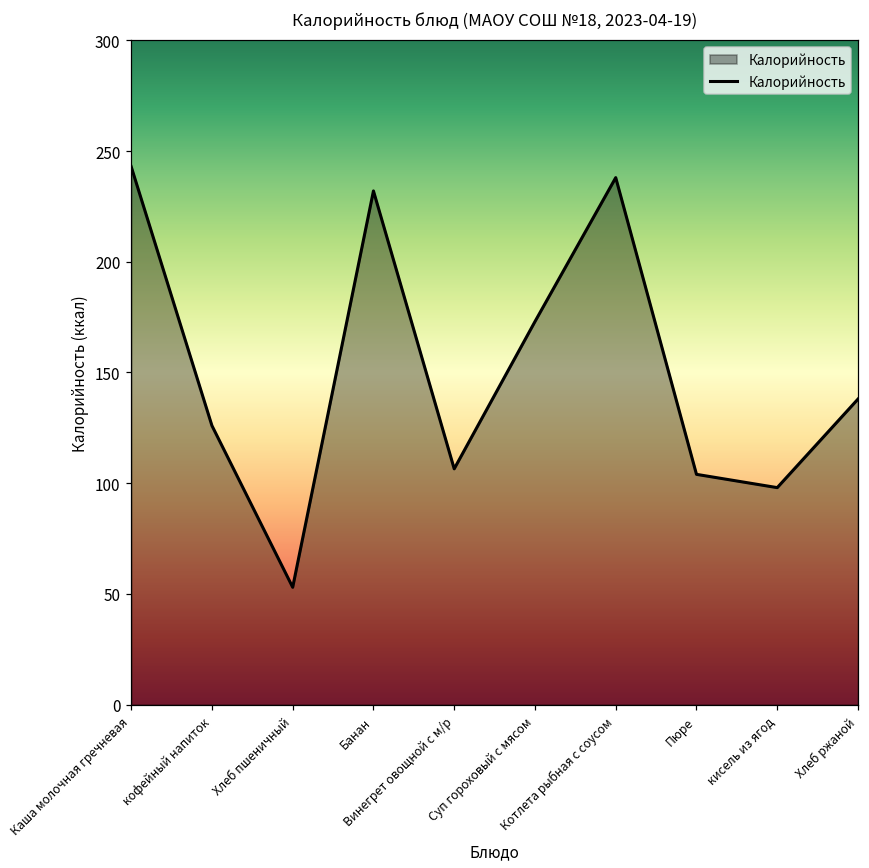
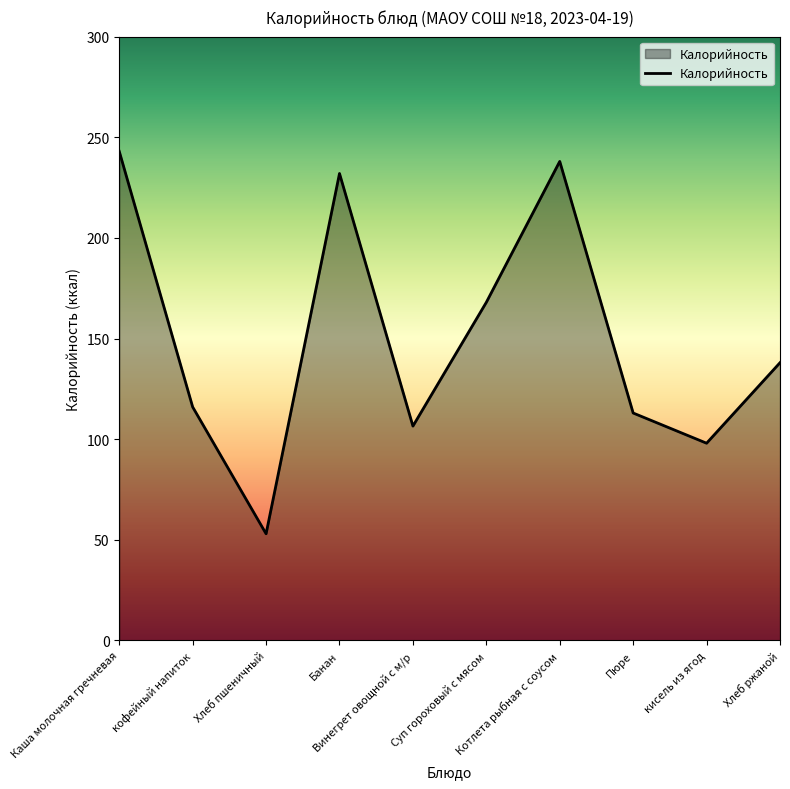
  {
    "Каша молочная гречневая": 243,
-   "кофейный напиток": 126,
+   "кофейный напиток": 116,
    "Хлеб пшеничный": 53,
    "Банан": 232,
    "Винегрет овощной с м/р": 107,
-   "Суп гороховый с мясом": 173,
+   "Суп гороховый с мясом": 168,
    "Котлета рыбная с соусом": 238,
-   "Пюре": 104,
+   "Пюре": 113,
    "кисель из ягод": 98,
    "Хлеб ржаной": 138
  }
